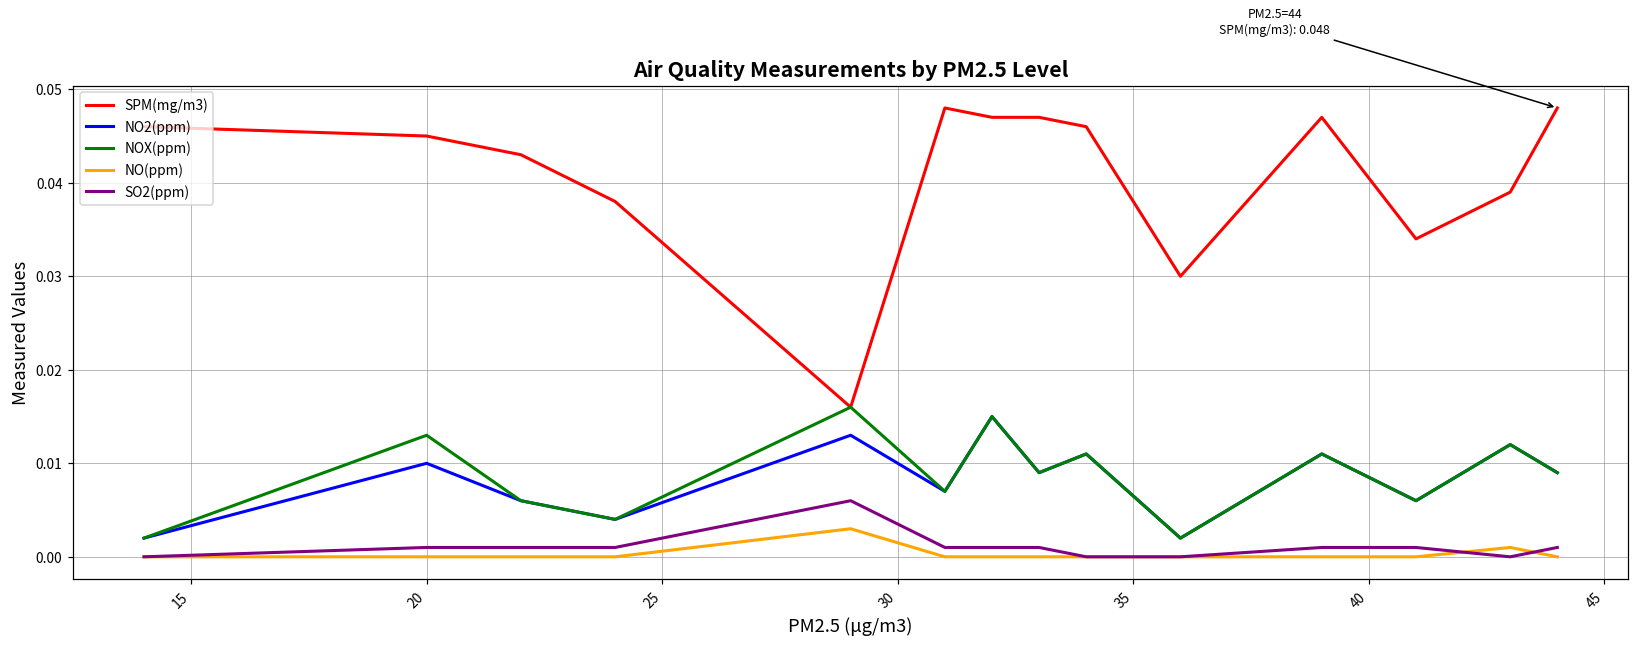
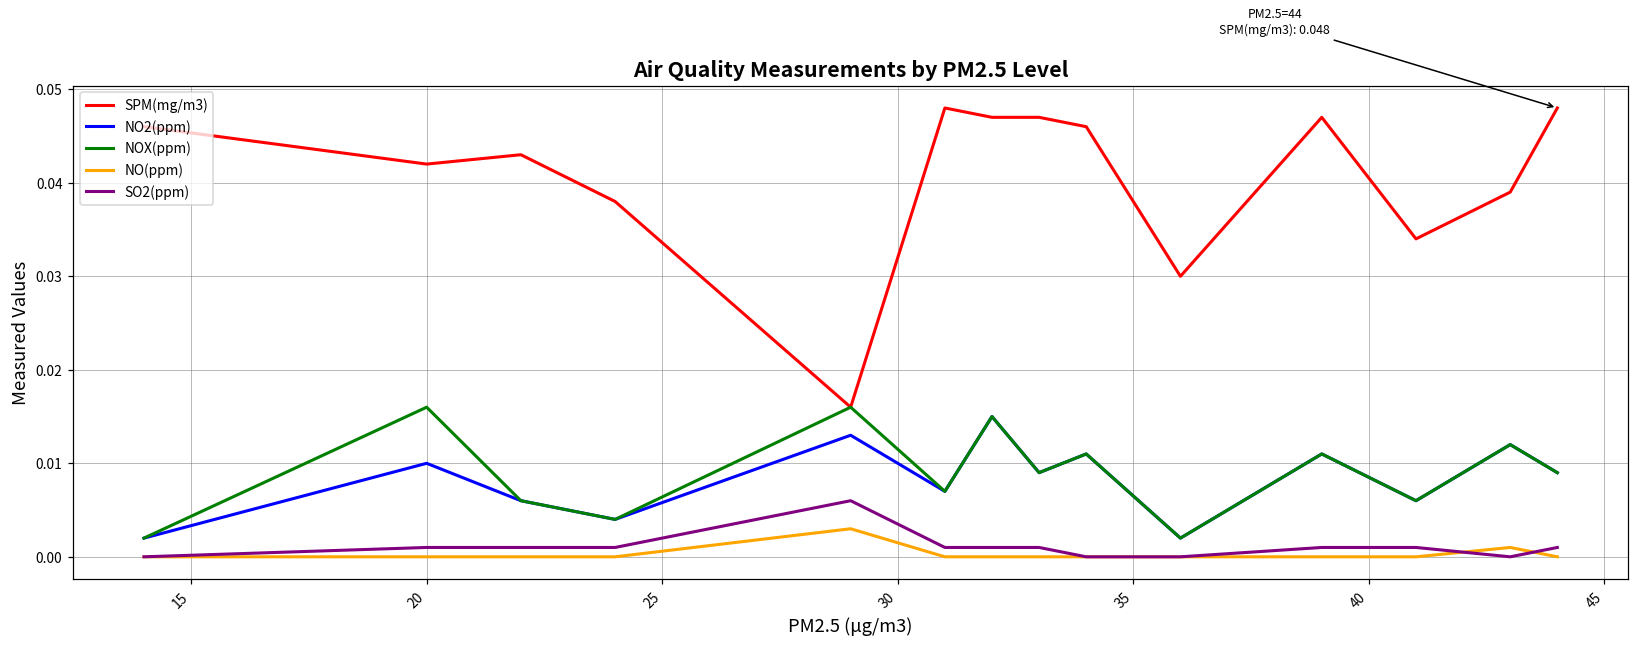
  {
    "SPM(mg/m3)": {
-     "20": 0.045
+     "20": 0.042
    },
    "NO2(ppm)": {
      "20": 0.010
    },
    "NOX(ppm)": {
-     "20": 0.013
+     "20": 0.016
    },
    "NO(ppm)": {
      "20": 0.000
    },
    "SO2(ppm)": {
      "20": 0.001
    }
  }
